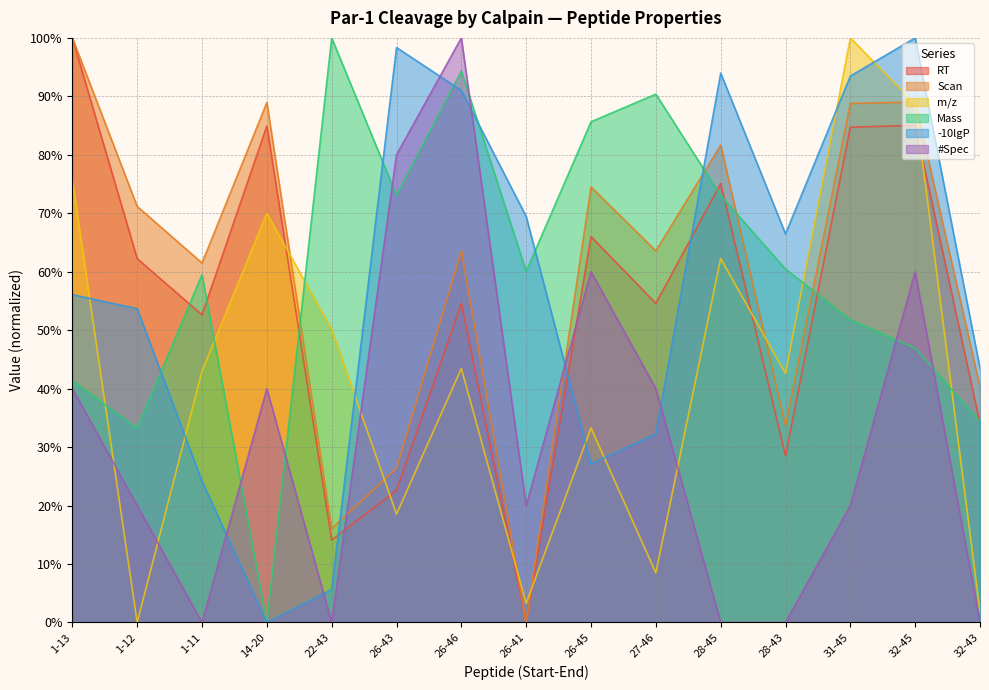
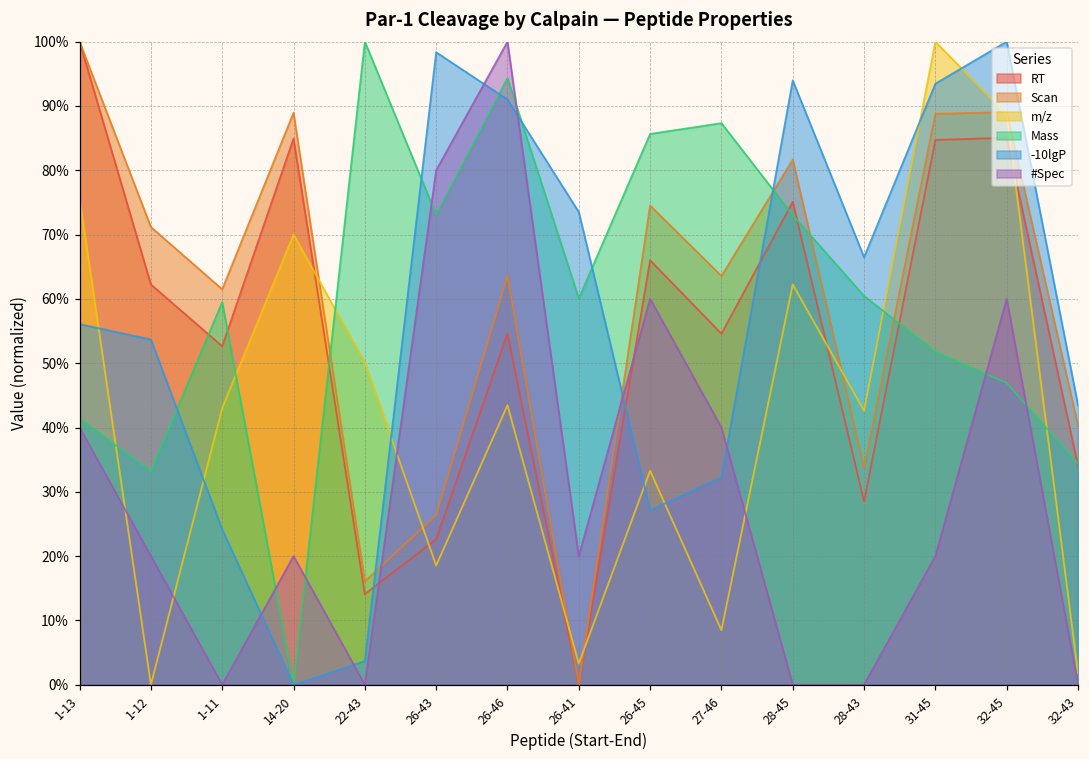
  {
    "Mass": {
      "1-13": "41%",
      "1-12": "33%",
      "1-11": "59%",
      "22-43": "100%",
      "26-43": "73%",
      "26-46": "94%",
      "26-41": "60%",
      "26-45": "86%",
-     "27-46": "90%",
+     "27-46": "87%",
      "28-45": "73%",
      "28-43": "60%",
      "31-45": "52%",
      "32-45": "47%"
    },
    "-10lgP": {
      "1-13": "56%",
      "1-12": "54%",
      "1-11": "24%",
-     "22-43": "6%",
+     "22-43": "4%",
      "26-43": "98%",
      "26-46": "91%",
-     "26-41": "69%",
+     "26-41": "74%",
      "26-45": "27%",
      "27-46": "32%",
      "28-45": "94%",
      "28-43": "66%",
      "31-45": "93%",
      "32-45": "100%",
      "32-43": "43%"
    },
    "#Spec": {
      "1-13": "40%",
      "1-12": "20%",
      "1-11": "0%",
-     "14-20": "40%",
+     "14-20": "20%",
      "22-43": "0%",
      "26-43": "80%",
      "26-46": "100%",
      "26-41": "20%",
      "26-45": "60%",
      "27-46": "40%",
      "28-45": "0%",
      "28-43": "0%",
      "31-45": "20%",
      "32-45": "60%",
      "32-43": "0%"
    }
  }
